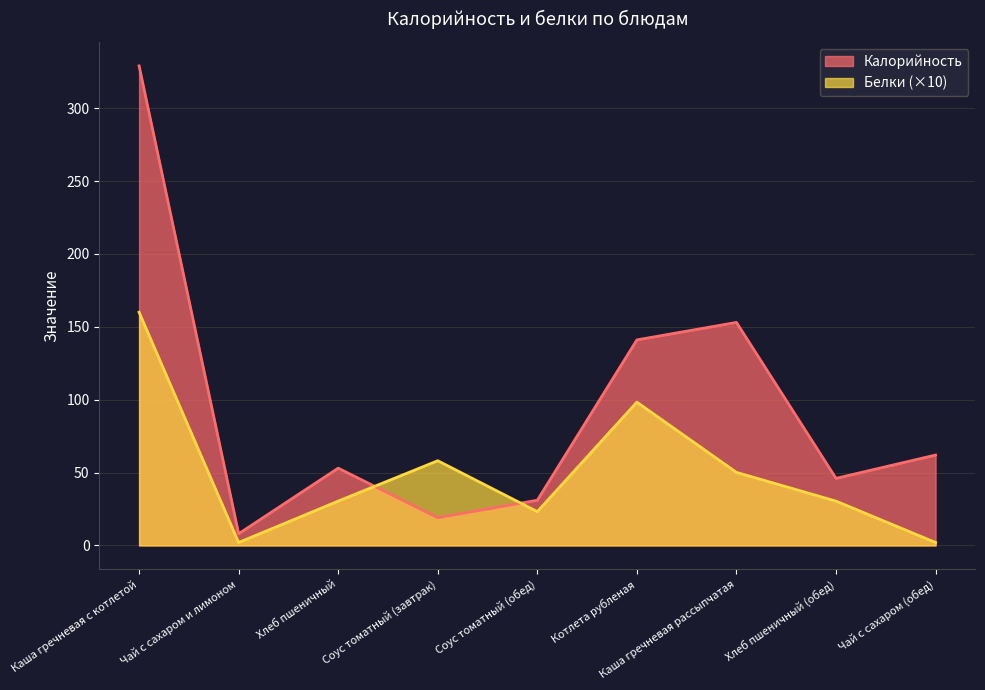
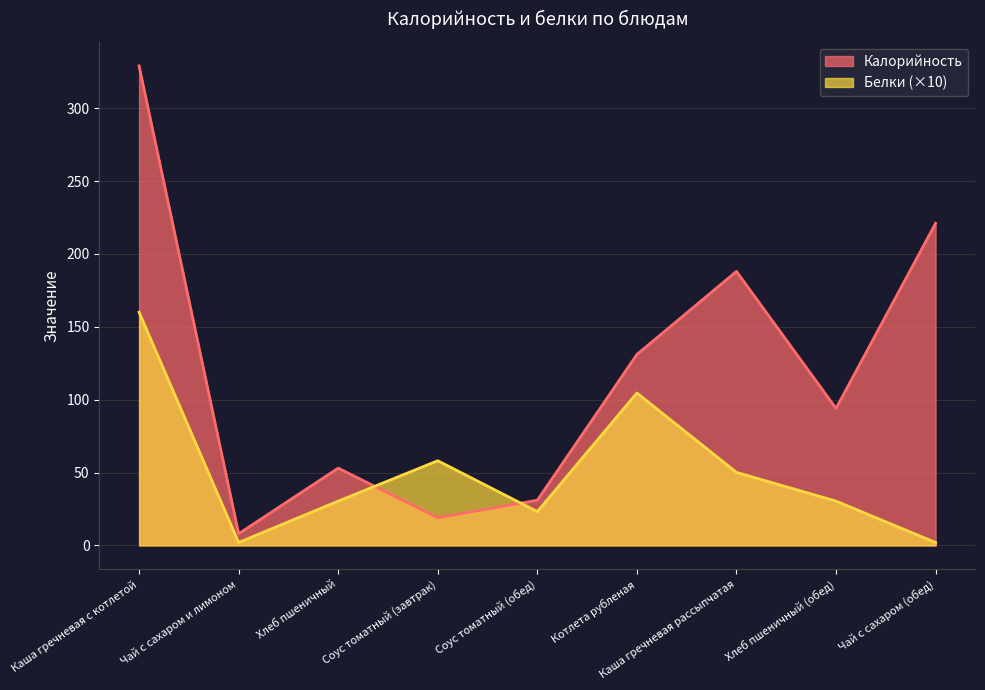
  {
    "Калорийность": {
      "Каша гречневая с котлетой": 329,
      "Чай с сахаром и лимоном": 8,
      "Хлеб пшеничный": 53,
      "Соус томатный (завтрак)": 19,
      "Соус томатный (обед)": 31,
-     "Котлета рубленая": 141,
-     "Каша гречневая рассыпчатая": 153,
-     "Хлеб пшеничный (обед)": 46,
-     "Чай с сахаром (обед)": 62
+     "Котлета рубленая": 131,
+     "Каша гречневая рассыпчатая": 188,
+     "Хлеб пшеничный (обед)": 94,
+     "Чай с сахаром (обед)": 221
    },
    "Белки (×10)": {
      "Каша гречневая с котлетой": 160,
      "Чай с сахаром и лимоном": 2,
      "Хлеб пшеничный": 30,
      "Соус томатный (завтрак)": 58,
      "Соус томатный (обед)": 23,
-     "Котлета рубленая": 98,
+     "Котлета рубленая": 105,
      "Каша гречневая рассыпчатая": 50,
      "Хлеб пшеничный (обед)": 30,
      "Чай с сахаром (обед)": 2
    }
  }
